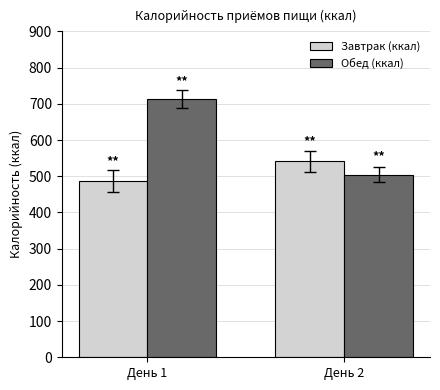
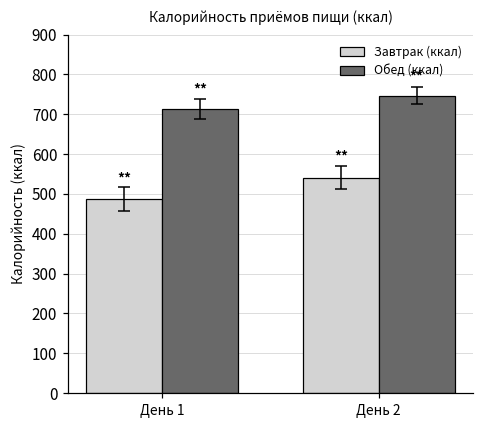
  {
    "Завтрак (ккал)": {
      "День 1": 490,
      "День 2": 540
    },
    "Обед (ккал)": {
      "День 1": 710,
-     "День 2": 500
+     "День 2": 750
    }
  }
